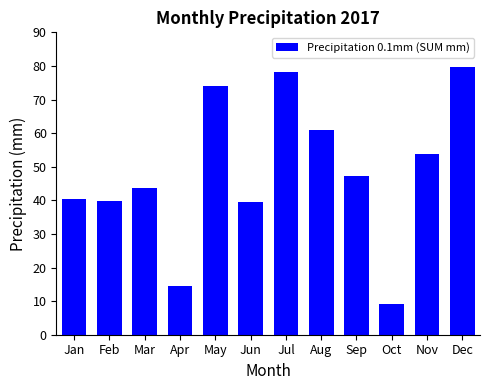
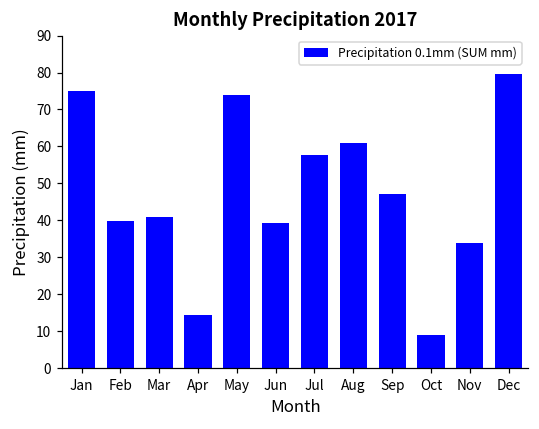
  {
-   "Jan": 40,
+   "Jan": 75,
    "Feb": 40,
-   "Mar": 44,
+   "Mar": 41,
    "Apr": 15,
    "May": 74,
    "Jun": 39,
-   "Jul": 78,
+   "Jul": 58,
    "Aug": 61,
    "Sep": 47,
    "Oct": 9,
-   "Nov": 54,
+   "Nov": 34,
    "Dec": 80
  }
